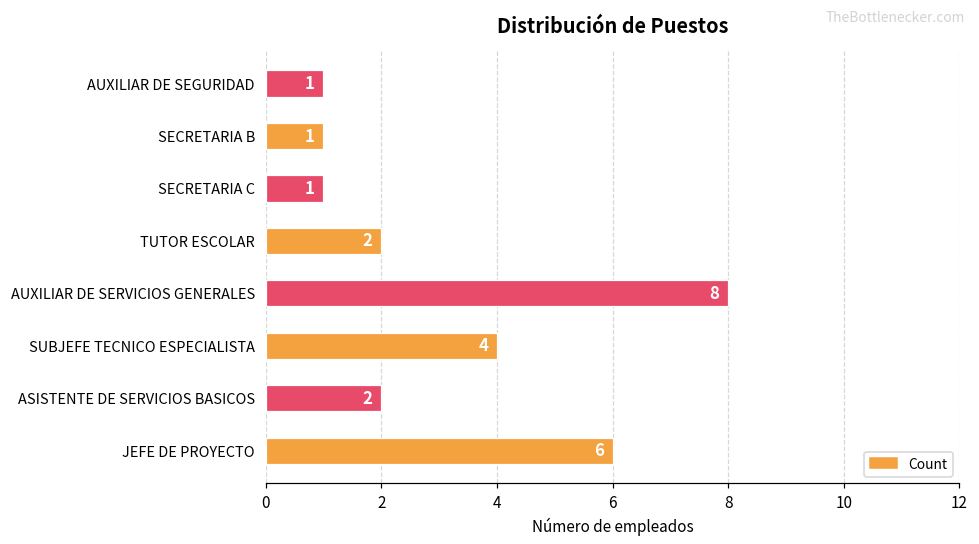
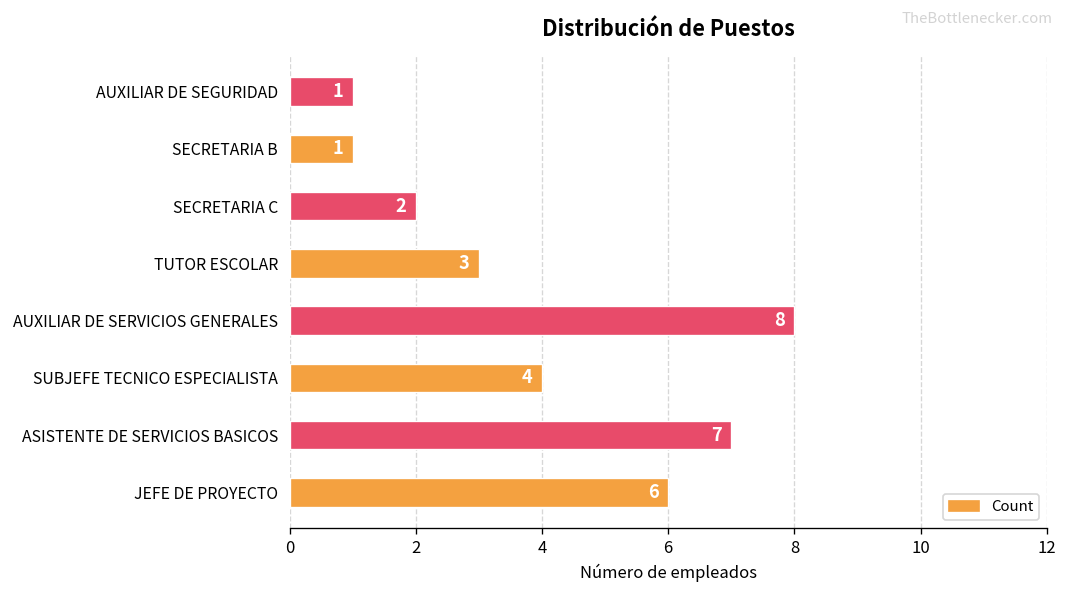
  {
    "AUXILIAR DE SEGURIDAD": 1,
    "SECRETARIA B": 1,
-   "SECRETARIA C": 1,
-   "TUTOR ESCOLAR": 2,
+   "SECRETARIA C": 2,
+   "TUTOR ESCOLAR": 3,
    "AUXILIAR DE SERVICIOS GENERALES": 8,
    "SUBJEFE TECNICO ESPECIALISTA": 4,
-   "ASISTENTE DE SERVICIOS BASICOS": 2,
+   "ASISTENTE DE SERVICIOS BASICOS": 7,
    "JEFE DE PROYECTO": 6
  }
